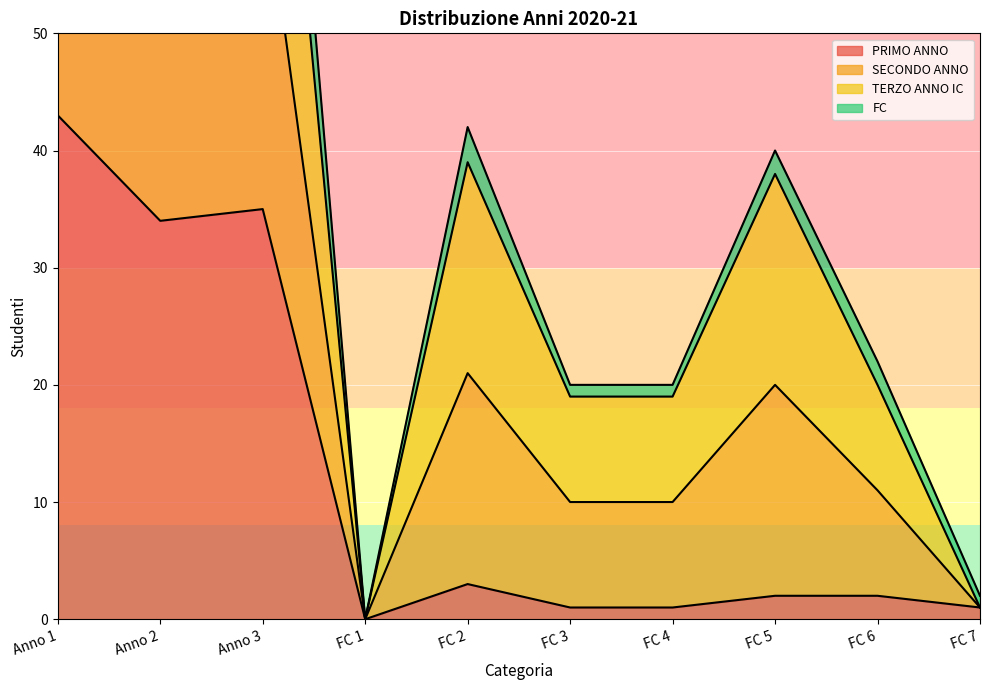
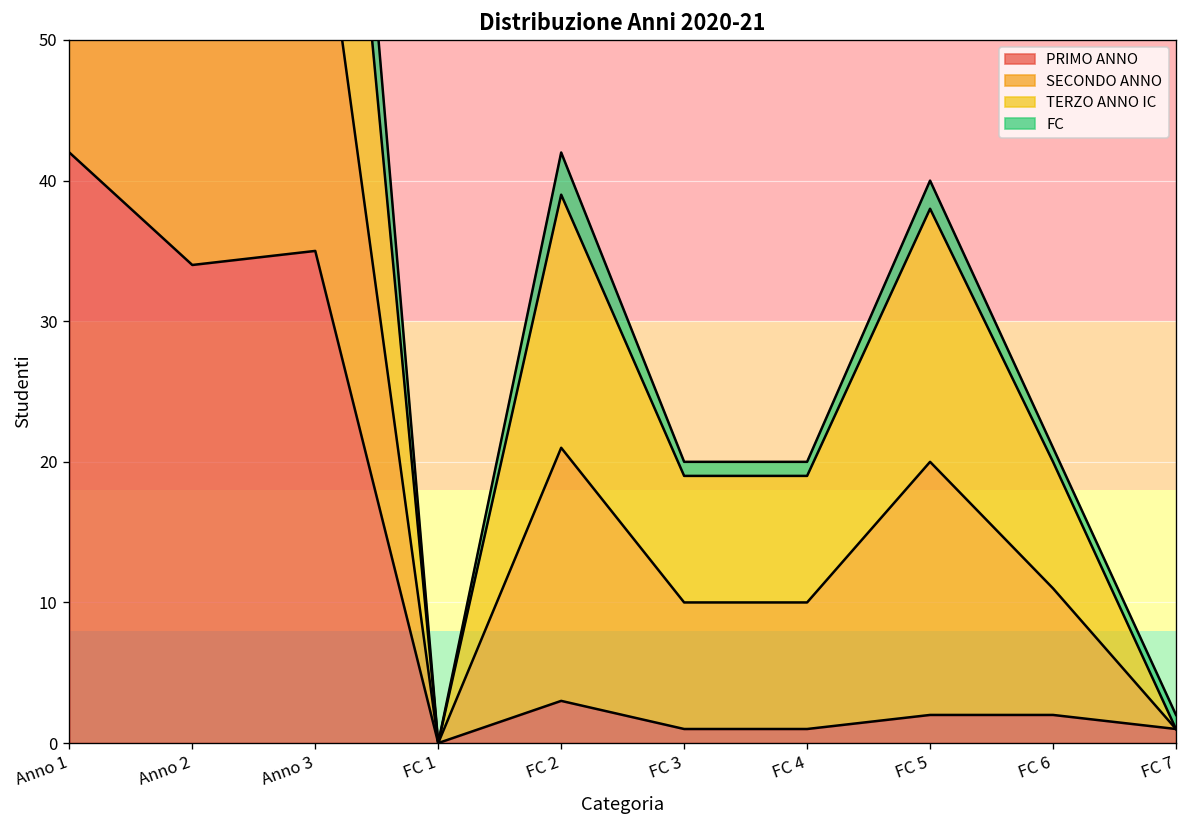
  {
    "PRIMO ANNO": {
-     "Anno 1": 43,
+     "Anno 1": 42,
      "Anno 2": 34,
      "Anno 3": 35,
      "FC 2": 3,
      "FC 3": 1,
      "FC 4": 1,
      "FC 5": 2,
      "FC 6": 2
    },
    "FC": {
      "FC 2": 3,
      "FC 3": 1,
      "FC 4": 1,
      "FC 5": 2,
-     "FC 6": 2,
+     "FC 6": 1,
      "FC 7": 1
    }
  }
